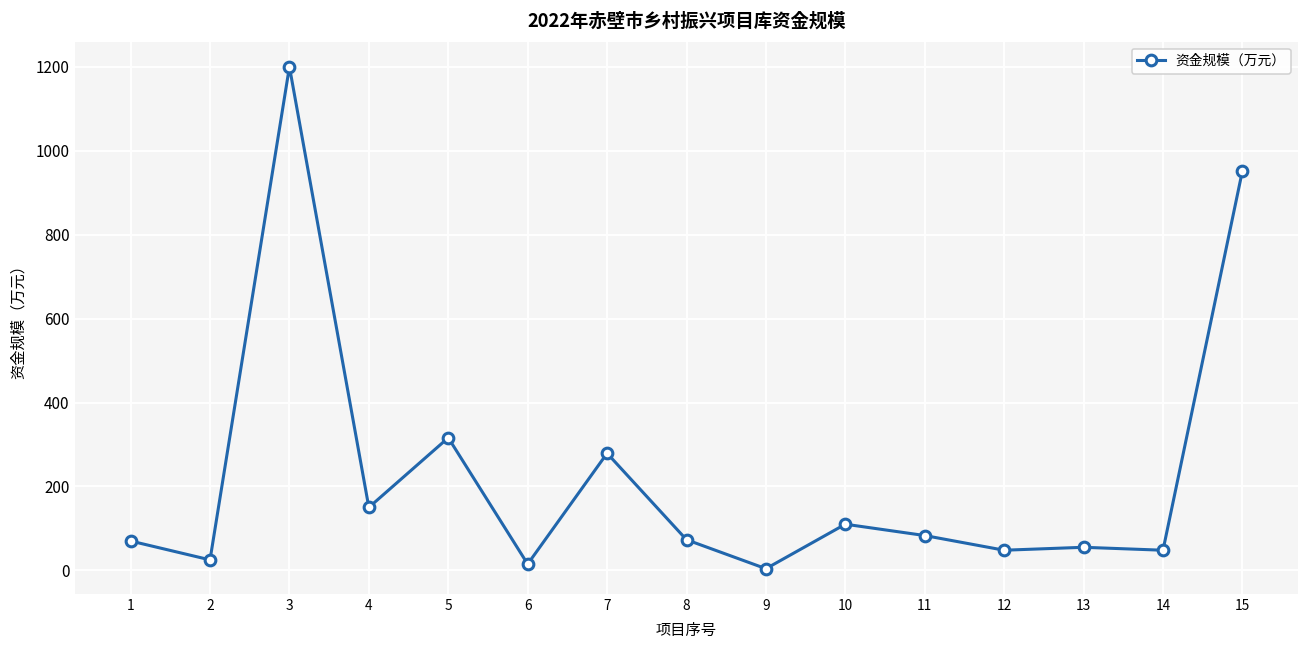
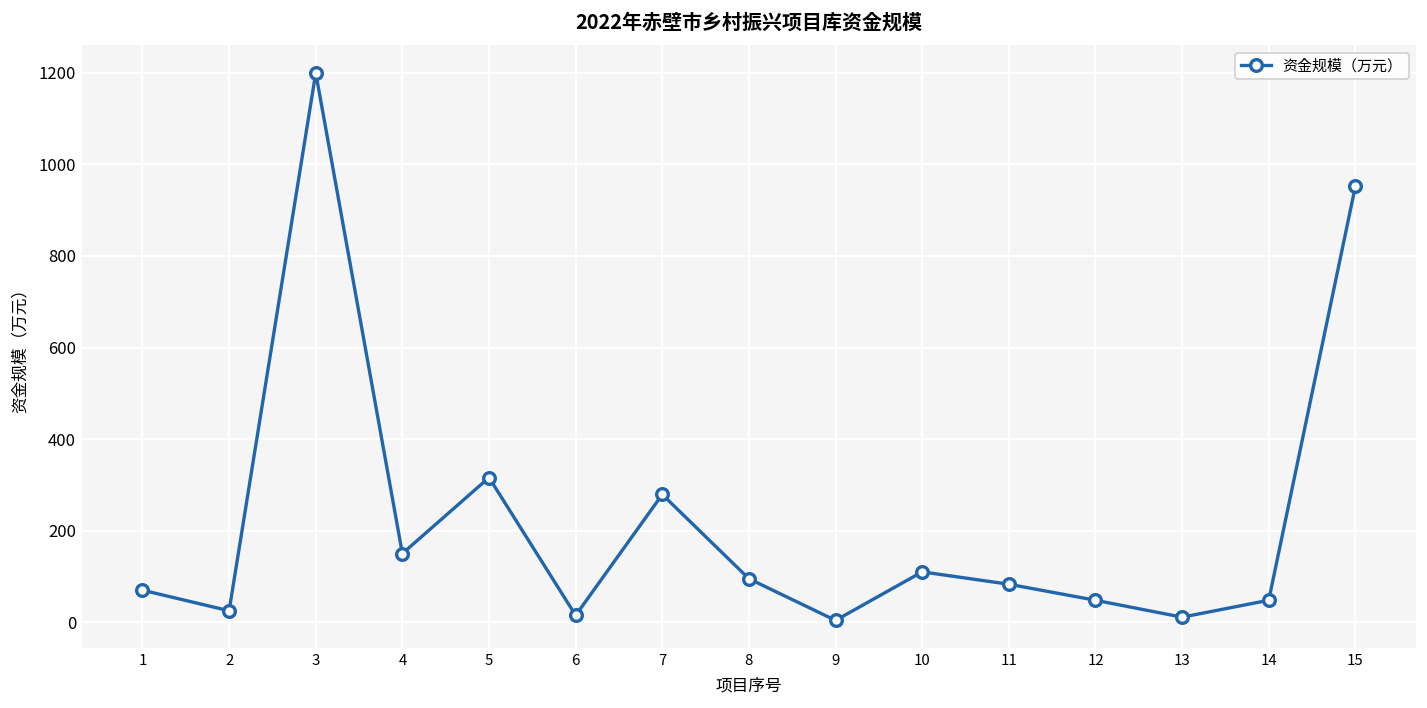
  {
    "1": 70,
    "2": 30,
    "3": 1200,
    "4": 150,
    "5": 320,
    "6": 20,
    "7": 280,
-   "8": 70,
+   "8": 100,
    "9": 0,
    "10": 110,
    "11": 80,
    "12": 50,
-   "13": 60,
+   "13": 10,
    "14": 50,
    "15": 950
  }
